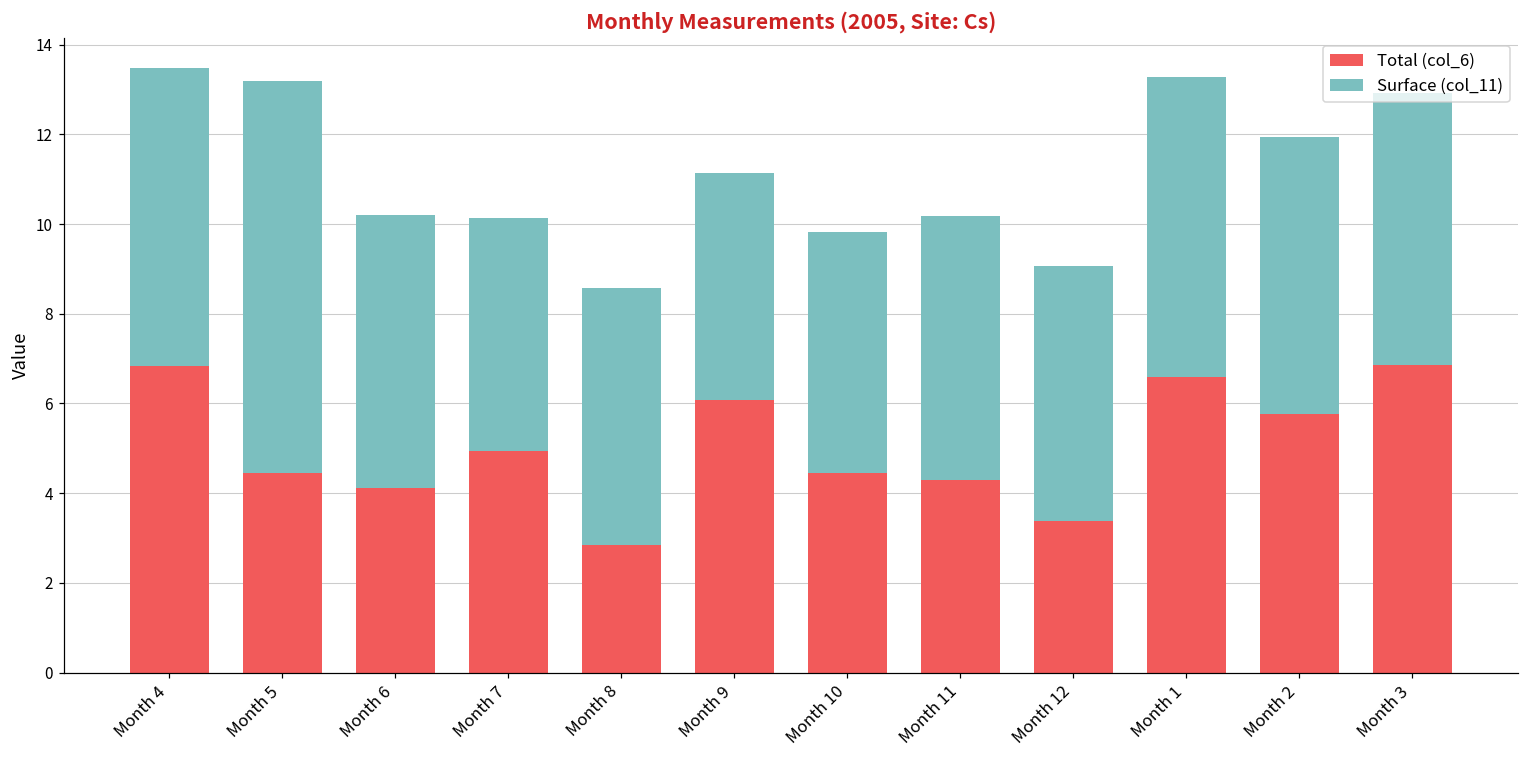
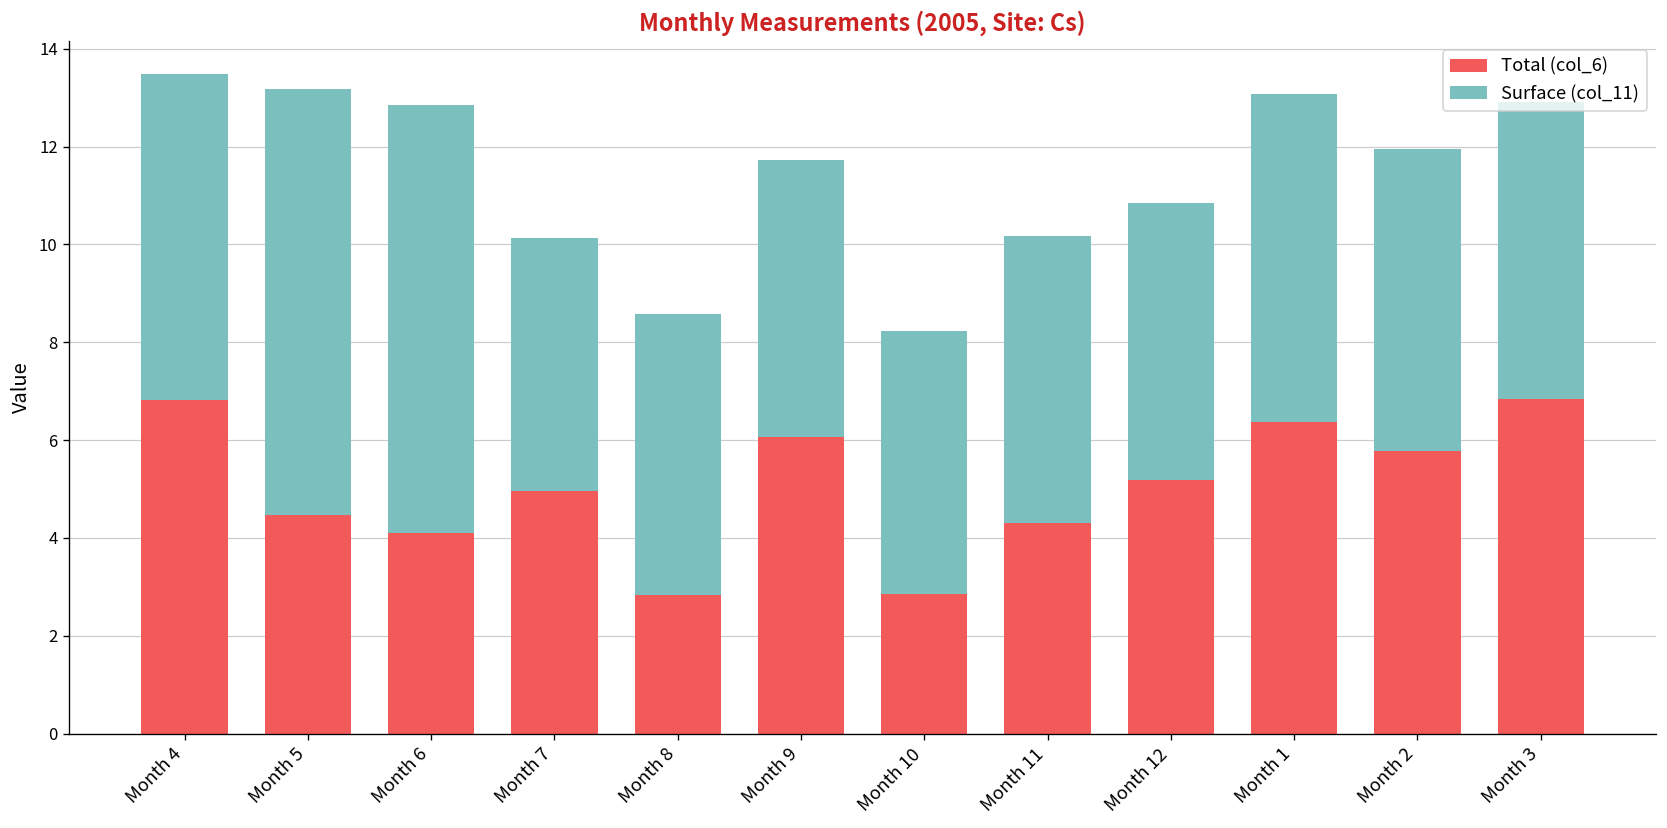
  {
    "Total (col_6)": {
      "Month 4": 6.8,
      "Month 5": 4.5,
      "Month 6": 4.1,
      "Month 7": 5.0,
      "Month 8": 2.8,
      "Month 9": 6.1,
-     "Month 10": 4.4,
+     "Month 10": 2.9,
      "Month 11": 4.3,
-     "Month 12": 3.4,
-     "Month 1": 6.6,
+     "Month 12": 5.2,
+     "Month 1": 6.4,
      "Month 2": 5.8,
      "Month 3": 6.9
    },
    "Surface (col_11)": {
      "Month 4": 6.7,
      "Month 5": 8.7,
-     "Month 6": 6.1,
+     "Month 6": 8.7,
      "Month 7": 5.2,
      "Month 8": 5.7,
-     "Month 9": 5.1,
+     "Month 9": 5.7,
      "Month 10": 5.4,
      "Month 11": 5.9,
      "Month 12": 5.7,
      "Month 1": 6.7,
      "Month 2": 6.2
    }
  }
